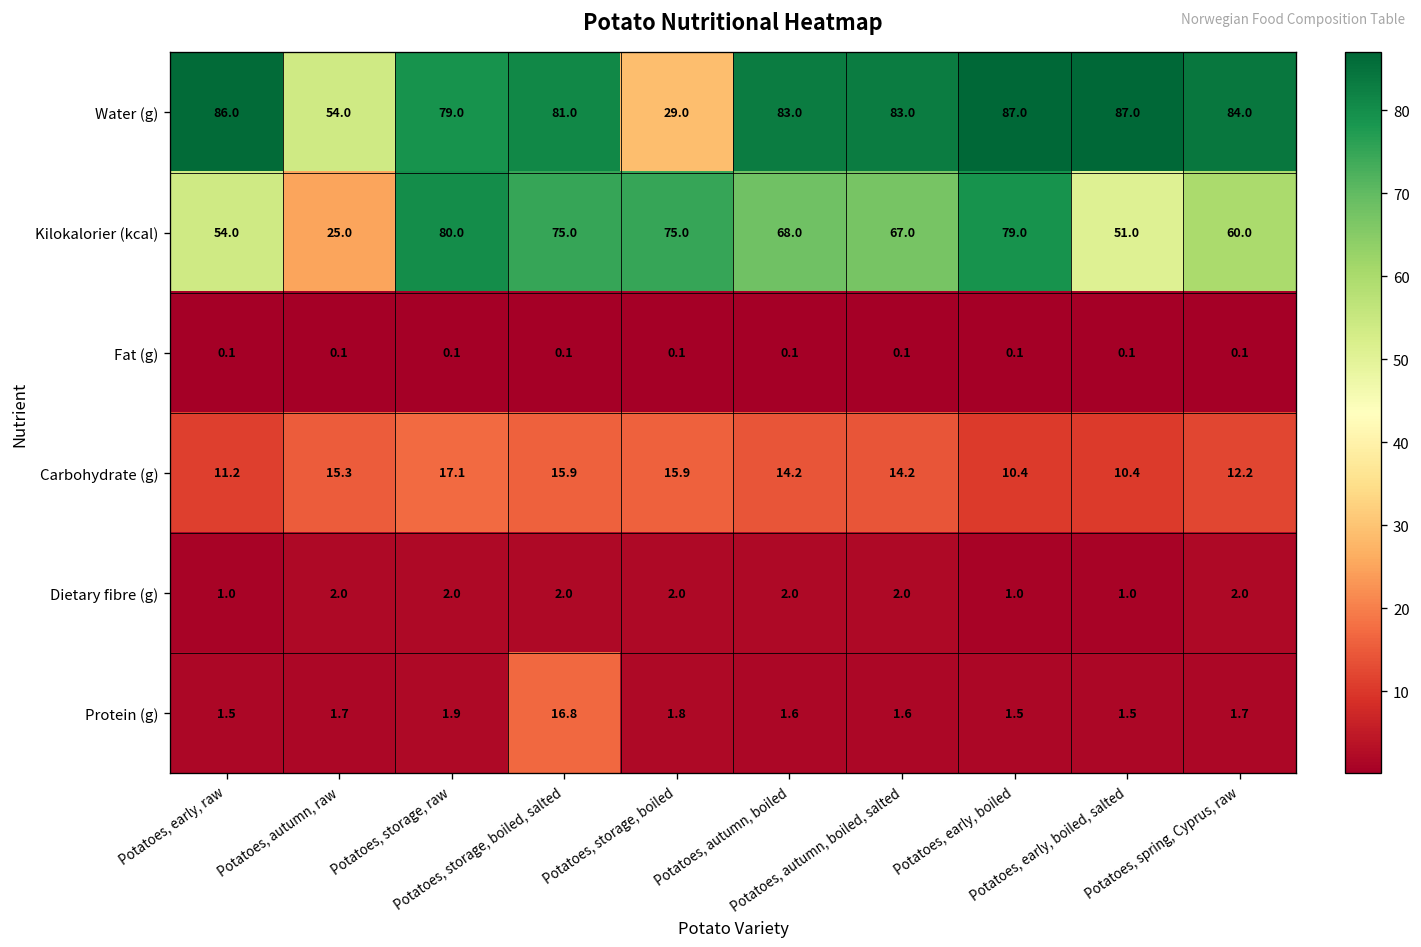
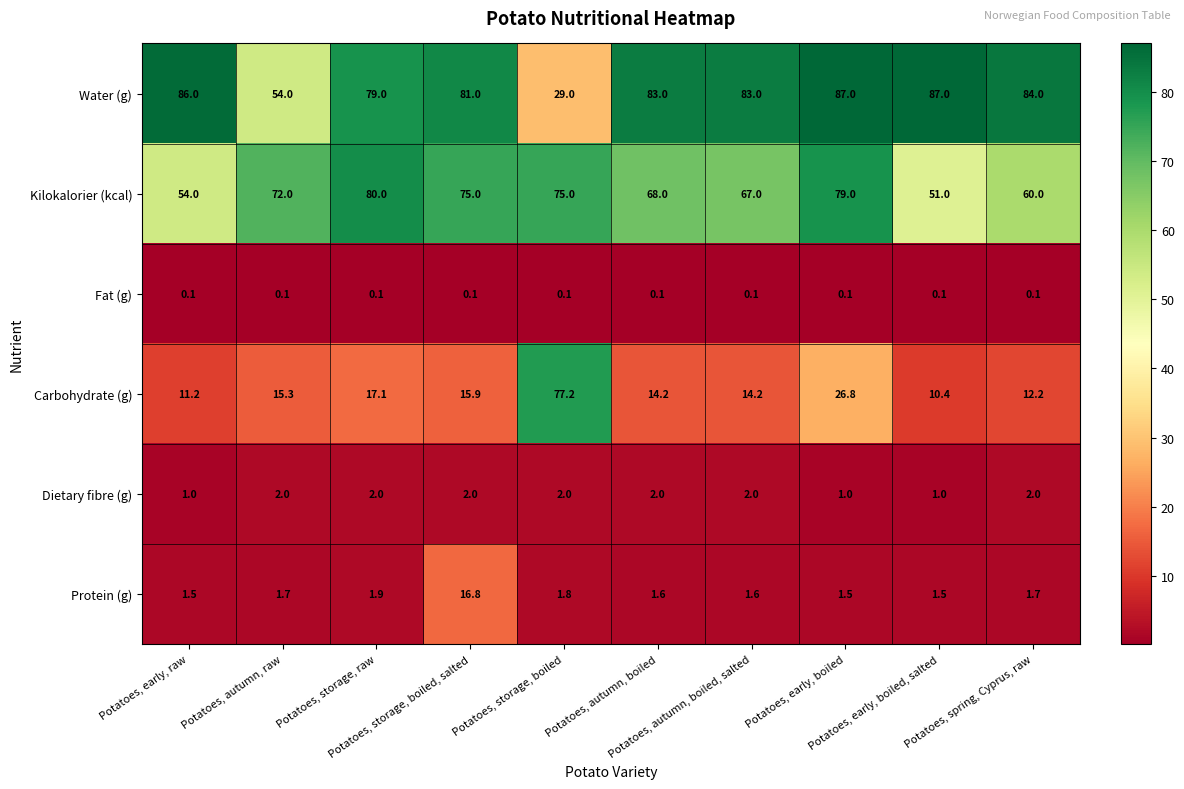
  {
    "Water (g)": {
      "Potatoes, early, raw": 86.0,
      "Potatoes, autumn, raw": 54.0,
      "Potatoes, storage, raw": 79.0,
      "Potatoes, storage, boiled, salted": 81.0,
      "Potatoes, storage, boiled": 29.0,
      "Potatoes, autumn, boiled": 83.0,
      "Potatoes, autumn, boiled, salted": 83.0,
      "Potatoes, early, boiled": 87.0,
      "Potatoes, early, boiled, salted": 87.0,
      "Potatoes, spring, Cyprus, raw": 84.0
    },
    "Kilokalorier (kcal)": {
      "Potatoes, early, raw": 54.0,
-     "Potatoes, autumn, raw": 25.0,
+     "Potatoes, autumn, raw": 72.0,
      "Potatoes, storage, raw": 80.0,
      "Potatoes, storage, boiled, salted": 75.0,
      "Potatoes, storage, boiled": 75.0,
      "Potatoes, autumn, boiled": 68.0,
      "Potatoes, autumn, boiled, salted": 67.0,
      "Potatoes, early, boiled": 79.0,
      "Potatoes, early, boiled, salted": 51.0,
      "Potatoes, spring, Cyprus, raw": 60.0
    },
    "Fat (g)": {
      "Potatoes, early, raw": 0.1,
      "Potatoes, autumn, raw": 0.1,
      "Potatoes, storage, raw": 0.1,
      "Potatoes, storage, boiled, salted": 0.1,
      "Potatoes, storage, boiled": 0.1,
      "Potatoes, autumn, boiled": 0.1,
      "Potatoes, autumn, boiled, salted": 0.1,
      "Potatoes, early, boiled": 0.1,
      "Potatoes, early, boiled, salted": 0.1,
      "Potatoes, spring, Cyprus, raw": 0.1
    },
    "Carbohydrate (g)": {
      "Potatoes, early, raw": 11.2,
      "Potatoes, autumn, raw": 15.3,
      "Potatoes, storage, raw": 17.1,
      "Potatoes, storage, boiled, salted": 15.9,
-     "Potatoes, storage, boiled": 15.9,
+     "Potatoes, storage, boiled": 77.2,
      "Potatoes, autumn, boiled": 14.2,
      "Potatoes, autumn, boiled, salted": 14.2,
-     "Potatoes, early, boiled": 10.4,
+     "Potatoes, early, boiled": 26.8,
      "Potatoes, early, boiled, salted": 10.4,
      "Potatoes, spring, Cyprus, raw": 12.2
    },
    "Dietary fibre (g)": {
      "Potatoes, early, raw": 1.0,
      "Potatoes, autumn, raw": 2.0,
      "Potatoes, storage, raw": 2.0,
      "Potatoes, storage, boiled, salted": 2.0,
      "Potatoes, storage, boiled": 2.0,
      "Potatoes, autumn, boiled": 2.0,
      "Potatoes, autumn, boiled, salted": 2.0,
      "Potatoes, early, boiled": 1.0,
      "Potatoes, early, boiled, salted": 1.0,
      "Potatoes, spring, Cyprus, raw": 2.0
    },
    "Protein (g)": {
      "Potatoes, early, raw": 1.5,
      "Potatoes, autumn, raw": 1.7,
      "Potatoes, storage, raw": 1.9,
      "Potatoes, storage, boiled, salted": 16.8,
      "Potatoes, storage, boiled": 1.8,
      "Potatoes, autumn, boiled": 1.6,
      "Potatoes, autumn, boiled, salted": 1.6,
      "Potatoes, early, boiled": 1.5,
      "Potatoes, early, boiled, salted": 1.5,
      "Potatoes, spring, Cyprus, raw": 1.7
    }
  }
